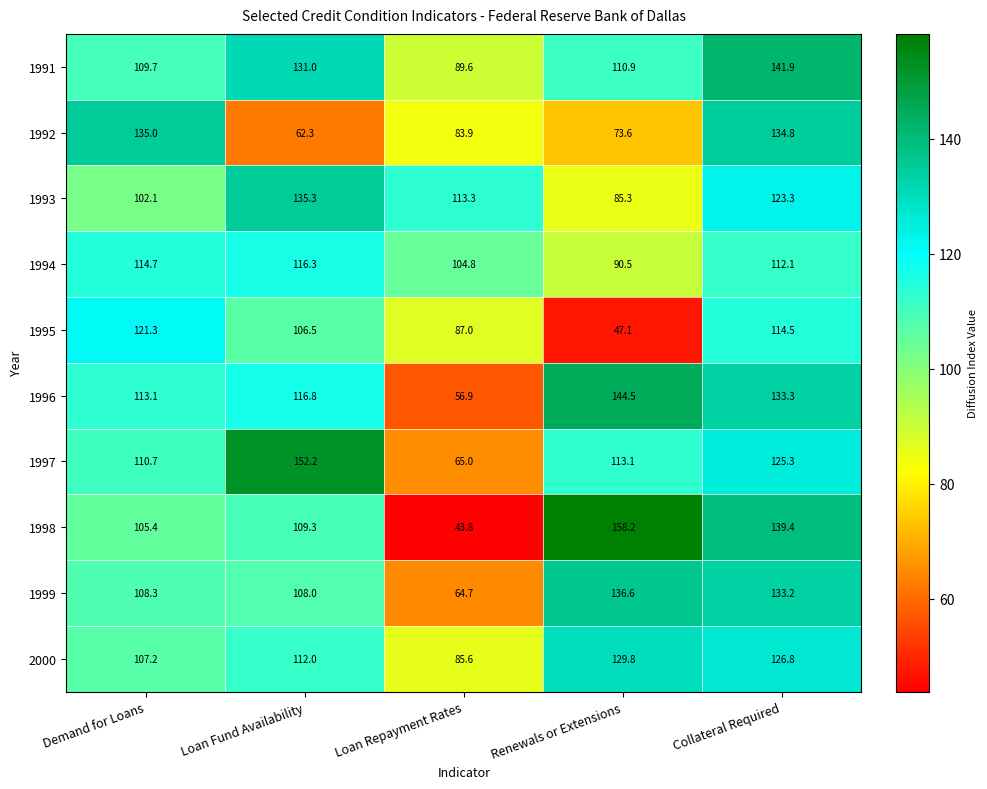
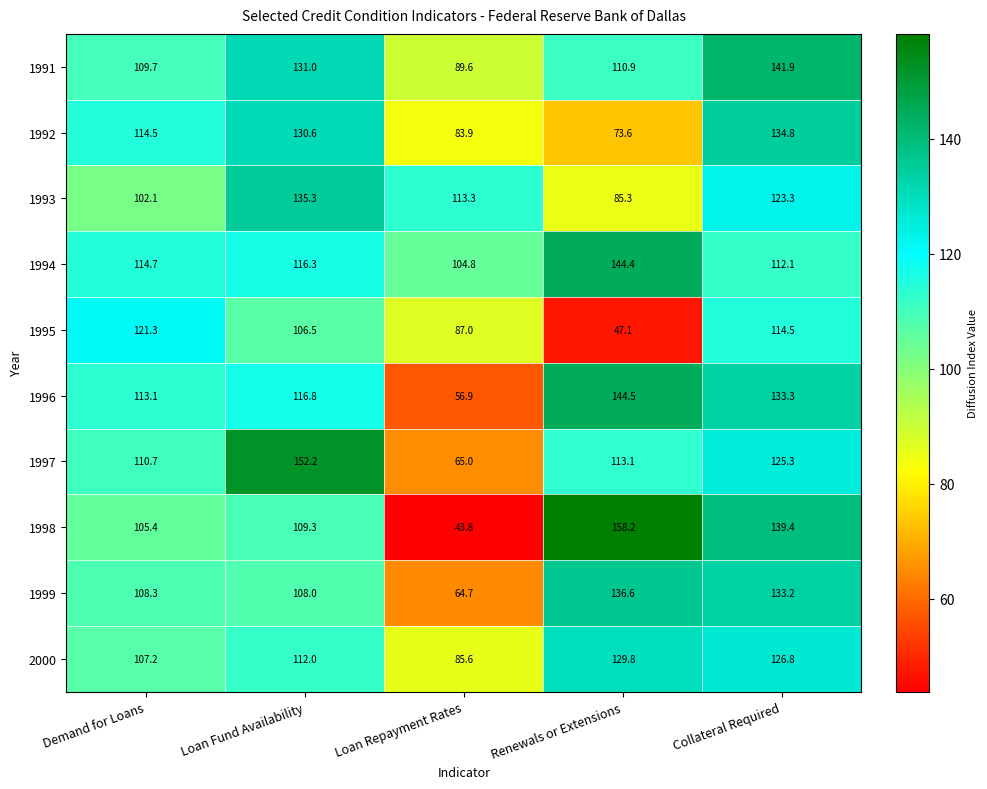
  {
    "1991": {
      "Demand for Loans": 109.7,
      "Loan Fund Availability": 131.0,
      "Loan Repayment Rates": 89.6,
      "Renewals or Extensions": 110.9,
      "Collateral Required": 141.9
    },
    "1992": {
-     "Demand for Loans": 135.0,
-     "Loan Fund Availability": 62.3,
+     "Demand for Loans": 114.5,
+     "Loan Fund Availability": 130.6,
      "Loan Repayment Rates": 83.9,
      "Renewals or Extensions": 73.6,
      "Collateral Required": 134.8
    },
    "1993": {
      "Demand for Loans": 102.1,
      "Loan Fund Availability": 135.3,
      "Loan Repayment Rates": 113.3,
      "Renewals or Extensions": 85.3,
      "Collateral Required": 123.3
    },
    "1994": {
      "Demand for Loans": 114.7,
      "Loan Fund Availability": 116.3,
      "Loan Repayment Rates": 104.8,
-     "Renewals or Extensions": 90.5,
+     "Renewals or Extensions": 144.4,
      "Collateral Required": 112.1
    },
    "1995": {
      "Demand for Loans": 121.3,
      "Loan Fund Availability": 106.5,
      "Loan Repayment Rates": 87.0,
      "Renewals or Extensions": 47.1,
      "Collateral Required": 114.5
    },
    "1996": {
      "Demand for Loans": 113.1,
      "Loan Fund Availability": 116.8,
      "Loan Repayment Rates": 56.9,
      "Renewals or Extensions": 144.5,
      "Collateral Required": 133.3
    },
    "1997": {
      "Demand for Loans": 110.7,
      "Loan Fund Availability": 152.2,
      "Loan Repayment Rates": 65.0,
      "Renewals or Extensions": 113.1,
      "Collateral Required": 125.3
    },
    "1998": {
      "Demand for Loans": 105.4,
      "Loan Fund Availability": 109.3,
      "Loan Repayment Rates": 43.8,
      "Renewals or Extensions": 158.2,
      "Collateral Required": 139.4
    },
    "1999": {
      "Demand for Loans": 108.3,
      "Loan Fund Availability": 108.0,
      "Loan Repayment Rates": 64.7,
      "Renewals or Extensions": 136.6,
      "Collateral Required": 133.2
    },
    "2000": {
      "Demand for Loans": 107.2,
      "Loan Fund Availability": 112.0,
      "Loan Repayment Rates": 85.6,
      "Renewals or Extensions": 129.8,
      "Collateral Required": 126.8
    }
  }
